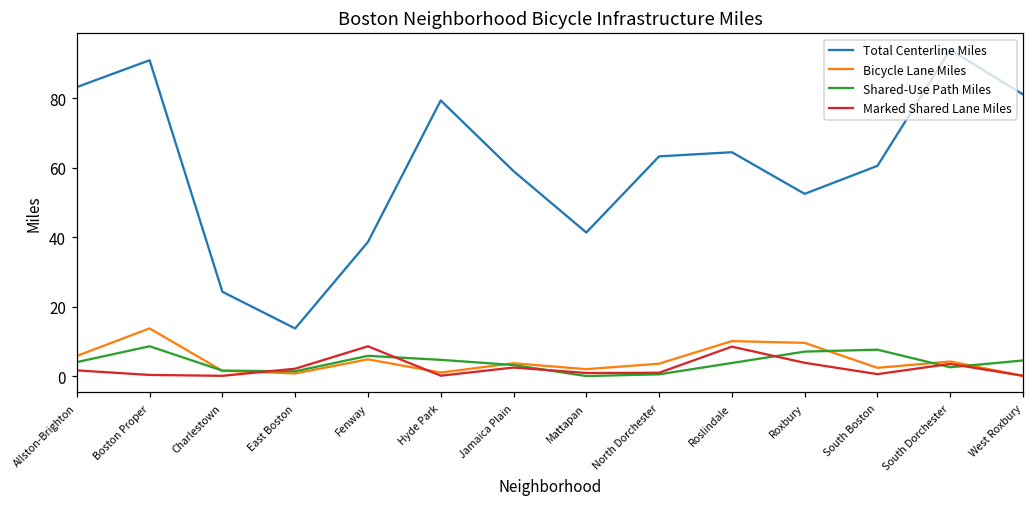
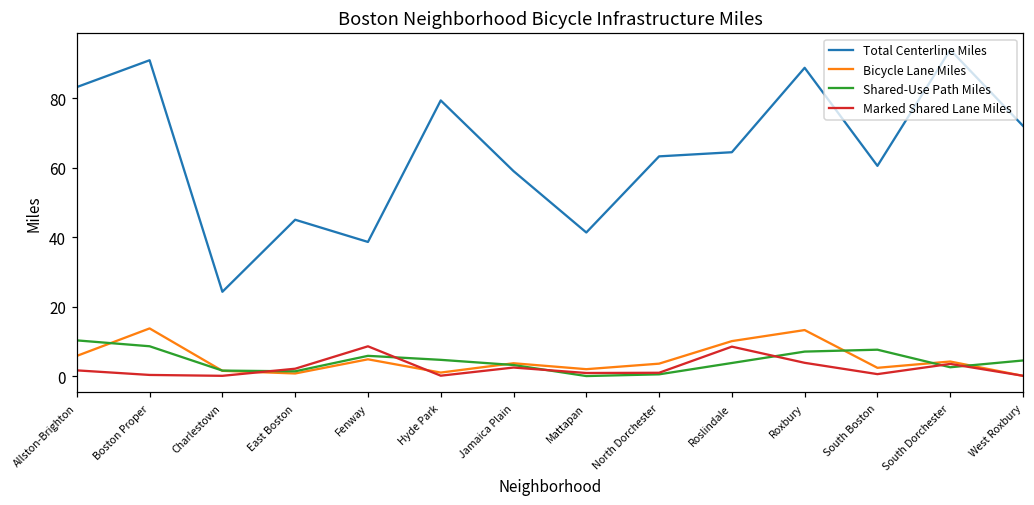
  {
    "Total Centerline Miles": {
      "Allston-Brighton": 83,
      "Boston Proper": 91,
      "Charlestown": 24,
-     "East Boston": 14,
+     "East Boston": 45,
      "Fenway": 39,
      "Hyde Park": 79,
      "Jamaica Plain": 59,
      "Mattapan": 41,
      "North Dorchester": 63,
      "Roslindale": 64,
-     "Roxbury": 52,
+     "Roxbury": 89,
      "South Boston": 61,
-     "West Roxbury": 81
+     "West Roxbury": 72
    },
    "Bicycle Lane Miles": {
      "Allston-Brighton": 6,
      "Boston Proper": 14,
      "Fenway": 5,
      "Hyde Park": 1,
      "Mattapan": 2,
      "North Dorchester": 4,
      "Roslindale": 10,
-     "Roxbury": 10,
+     "Roxbury": 13,
      "South Boston": 2
    },
    "Shared-Use Path Miles": {
-     "Allston-Brighton": 4,
+     "Allston-Brighton": 10,
      "Boston Proper": 9,
      "Fenway": 6,
      "Hyde Park": 5,
      "Mattapan": 0,
      "Roslindale": 4,
      "Roxbury": 7,
      "South Boston": 8,
      "South Dorchester": 3,
      "West Roxbury": 4
    },
    "Marked Shared Lane Miles": {
      "Allston-Brighton": 2,
      "Boston Proper": 0,
      "Charlestown": 0,
      "Fenway": 9,
      "Hyde Park": 0,
      "Mattapan": 1,
      "Roslindale": 8,
      "Roxbury": 4,
      "South Boston": 1
    }
  }
